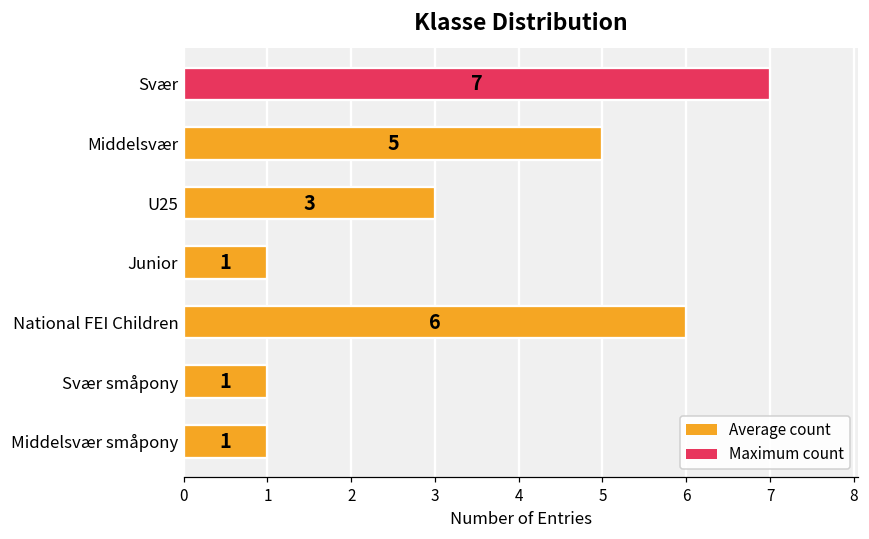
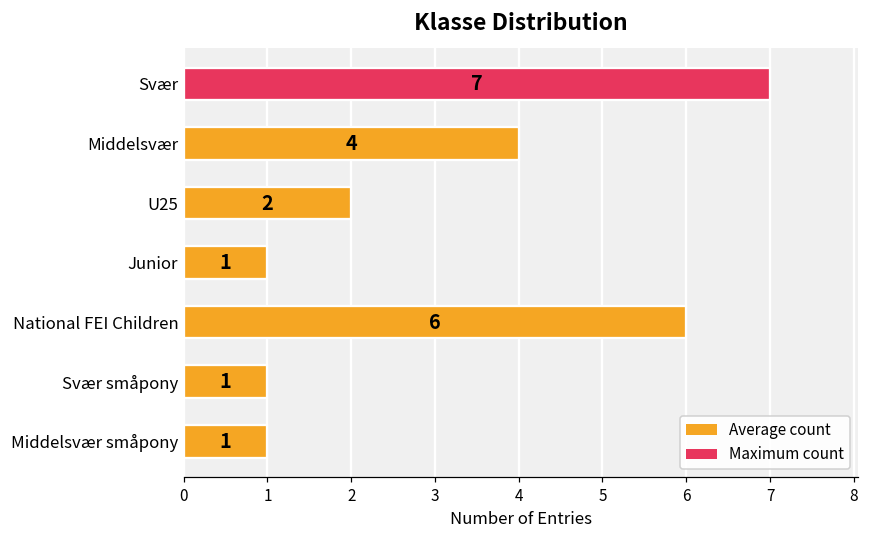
  {
    "Svær": 7,
-   "Middelsvær": 5,
-   "U25": 3,
+   "Middelsvær": 4,
+   "U25": 2,
    "Junior": 1,
    "National FEI Children": 6,
    "Svær småpony": 1,
    "Middelsvær småpony": 1
  }
